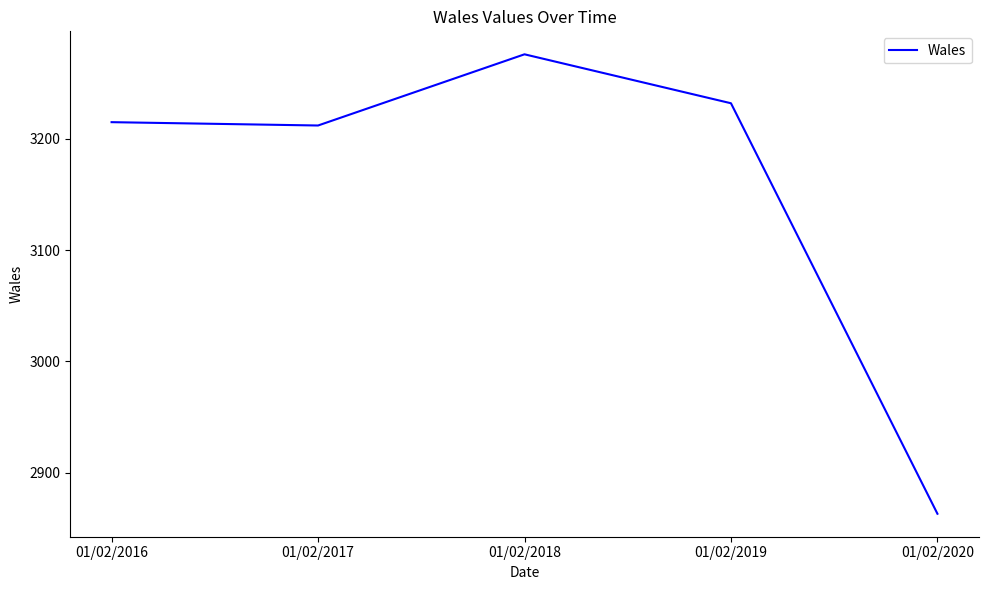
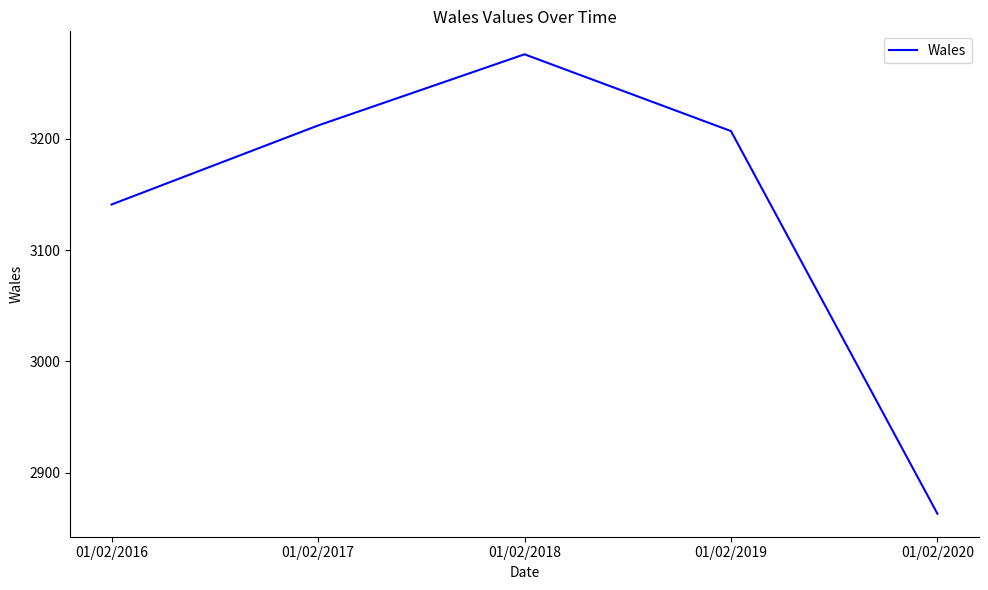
  {
-   "01/02/2016": 3215,
+   "01/02/2016": 3141,
    "01/02/2017": 3212,
    "01/02/2018": 3276,
-   "01/02/2019": 3232,
+   "01/02/2019": 3207,
    "01/02/2020": 2863
  }
